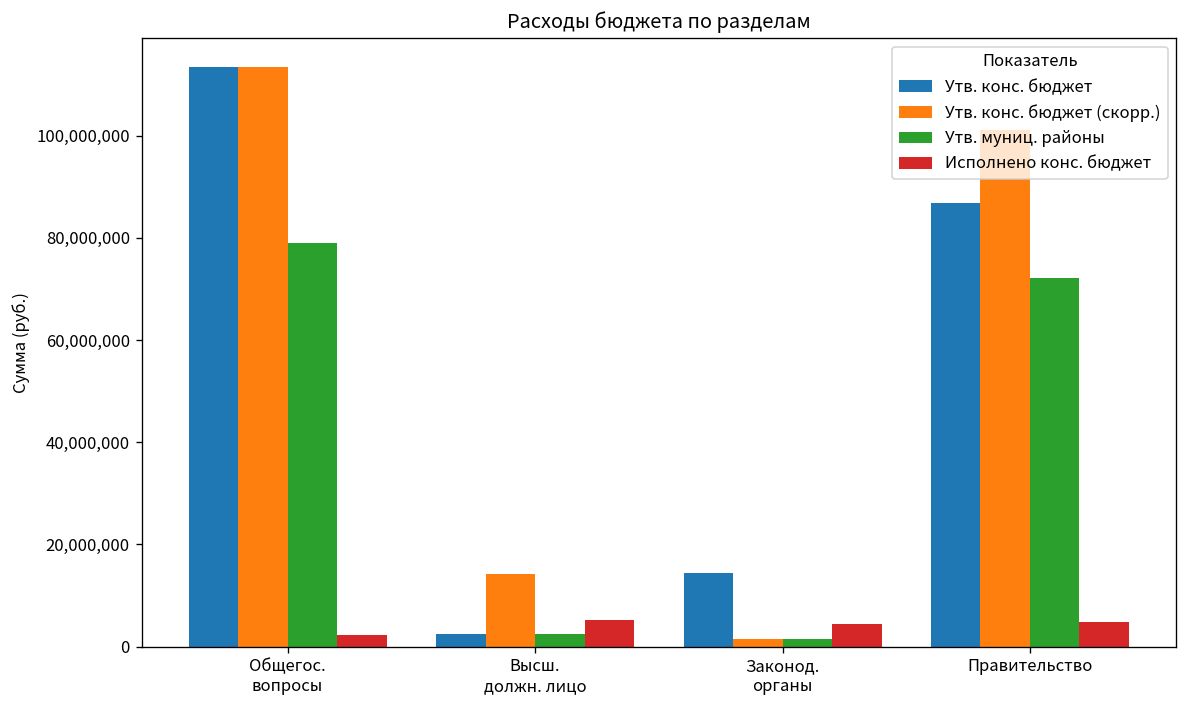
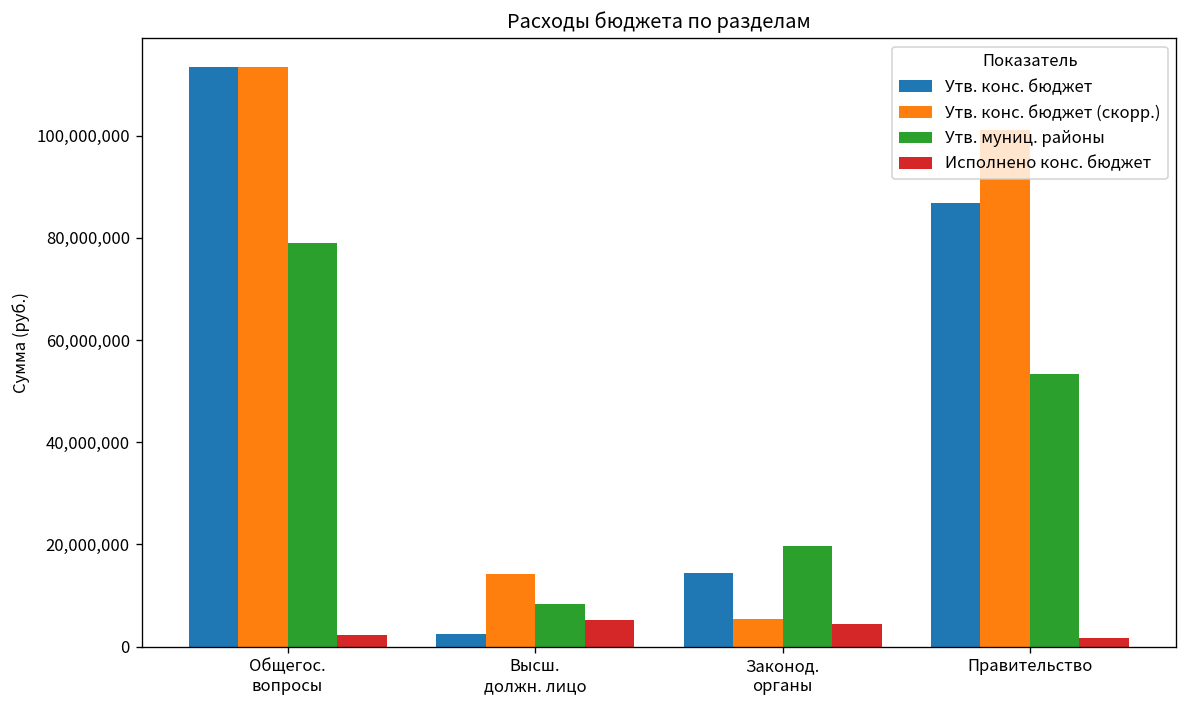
  {
    "Утв. конс. бюджет": {
      "Общегос. вопросы": "113,000,000",
      "Высш. должн. лицо": "3,000,000",
      "Законод. органы": "15,000,000",
      "Правительство": "87,000,000"
    },
    "Утв. конс. бюджет (скорр.)": {
      "Общегос. вопросы": "113,000,000",
      "Высш. должн. лицо": "14,000,000",
-     "Законод. органы": "1,000,000"
+     "Законод. органы": "5,000,000"
    },
    "Утв. муниц. районы": {
      "Общегос. вопросы": "79,000,000",
-     "Высш. должн. лицо": "3,000,000",
-     "Законод. органы": "1,000,000",
-     "Правительство": "72,000,000"
+     "Высш. должн. лицо": "8,000,000",
+     "Законод. органы": "20,000,000",
+     "Правительство": "53,000,000"
    },
    "Исполнено конс. бюджет": {
      "Общегос. вопросы": "2,000,000",
      "Высш. должн. лицо": "5,000,000",
      "Законод. органы": "4,000,000",
-     "Правительство": "5,000,000"
+     "Правительство": "2,000,000"
    }
  }
